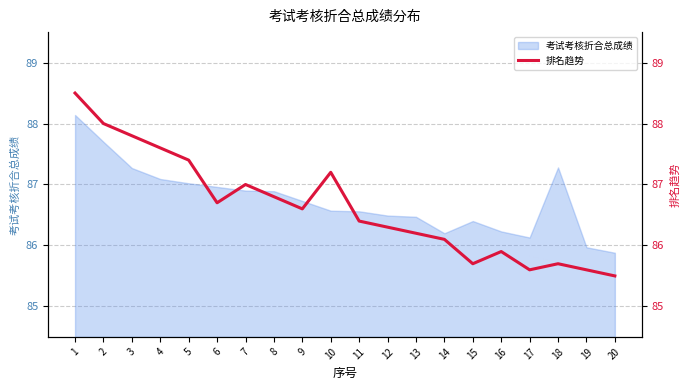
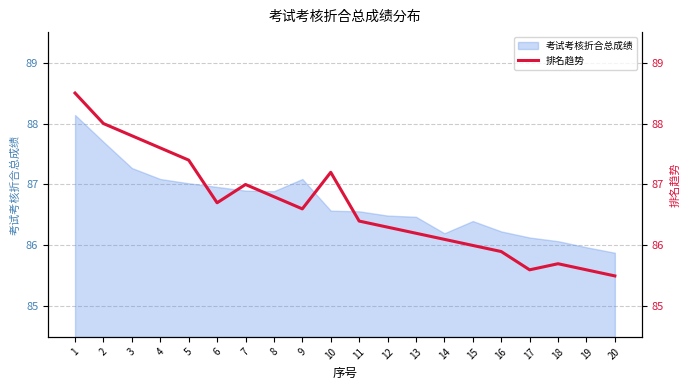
  {
    "考试考核折合总成绩": {
      "1": 88.1,
      "2": 87.7,
      "3": 87.3,
      "4": 87.1,
      "5": 87.0,
      "6": 87.0,
      "7": 86.9,
      "8": 86.9,
-     "9": 86.7,
+     "9": 87.1,
      "10": 86.6,
      "11": 86.6,
      "12": 86.5,
      "13": 86.5,
      "14": 86.2,
      "15": 86.4,
      "16": 86.2,
      "17": 86.1,
-     "18": 87.3,
+     "18": 86.1,
      "19": 86.0,
      "20": 85.9
    },
    "排名趋势": {
      "1": 88.5,
      "2": 88.0,
      "3": 87.8,
      "4": 87.6,
      "5": 87.4,
      "6": 86.7,
      "7": 87.0,
      "8": 86.8,
      "9": 86.6,
      "10": 87.2,
      "11": 86.4,
      "12": 86.3,
      "13": 86.2,
      "14": 86.1,
-     "15": 85.7,
+     "15": 86.0,
      "16": 85.9,
      "17": 85.6,
      "18": 85.7,
      "19": 85.6,
      "20": 85.5
    }
  }
